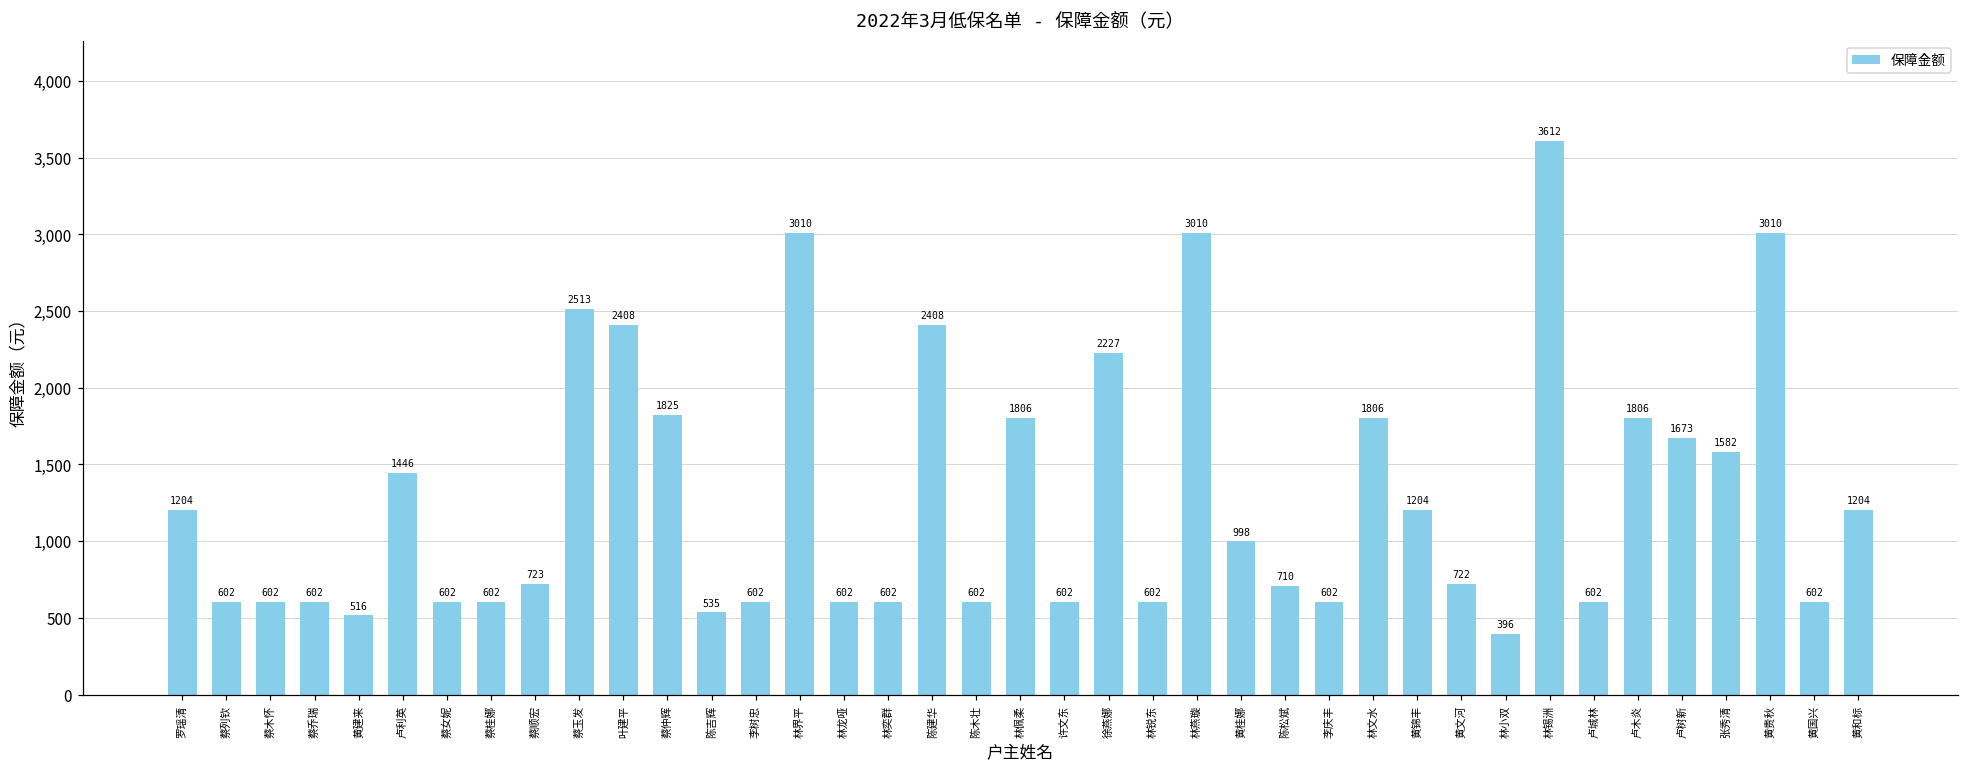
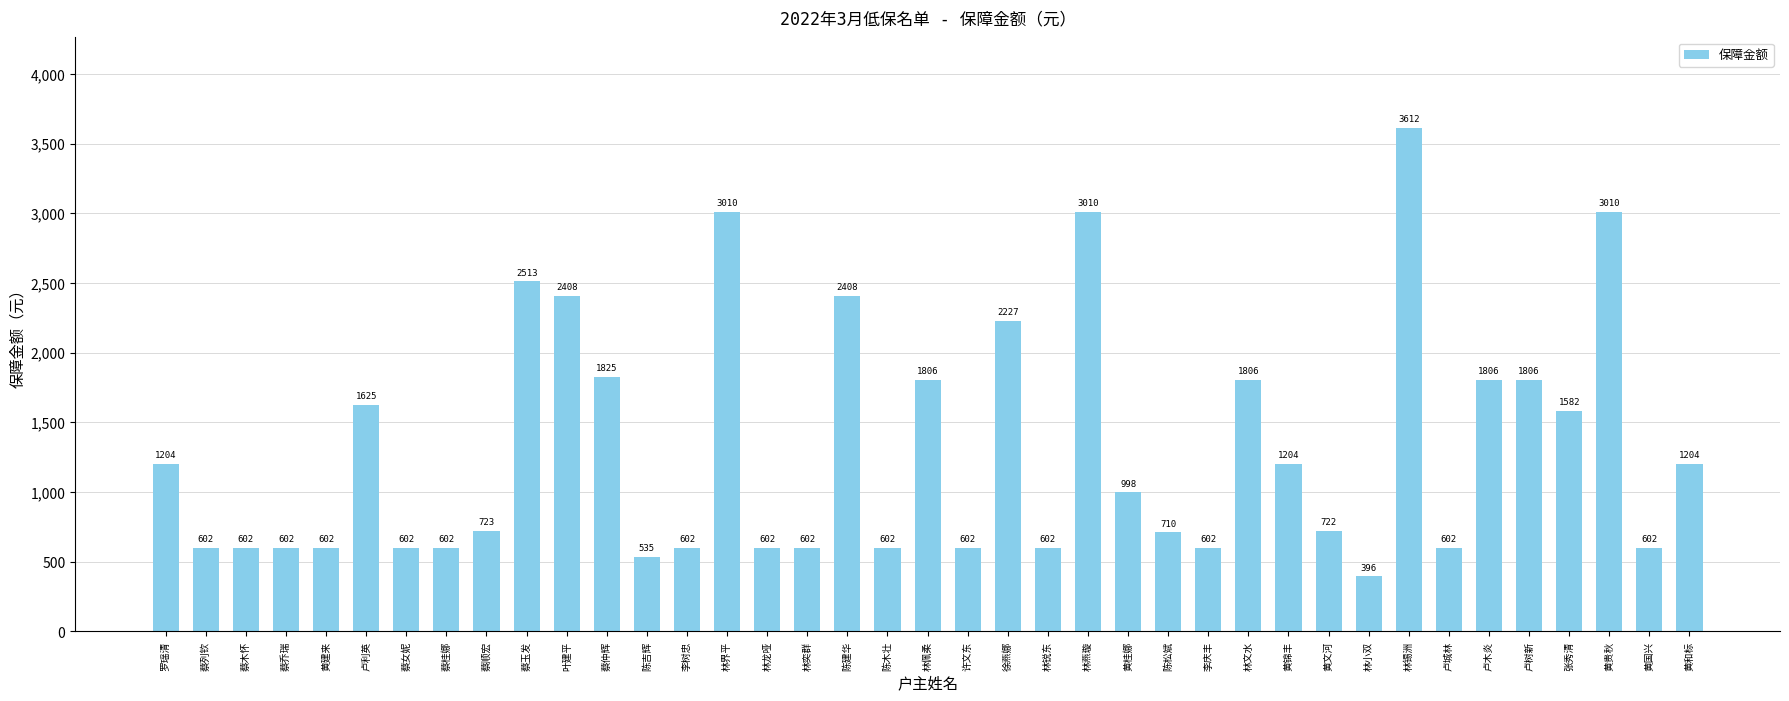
  {
    "罗瑶清": 1204,
    "蔡列钦": 602,
    "蔡木怀": 602,
    "蔡乔瑞": 602,
-   "黄建来": 516,
-   "卢利英": 1446,
+   "黄建来": 602,
+   "卢利英": 1625,
    "蔡女妮": 602,
    "蔡桂娜": 602,
    "蔡顺宏": 723,
    "蔡玉发": 2513,
    "叶建平": 2408,
    "蔡仲辉": 1825,
    "陈吉辉": 535,
    "李树忠": 602,
    "林界平": 3010,
    "林龙哑": 602,
    "林奕群": 602,
    "陈建华": 2408,
    "陈木壮": 602,
    "林佩柔": 1806,
    "许文东": 602,
    "徐燕娜": 2227,
    "林锐东": 602,
    "林燕璇": 3010,
    "黄桂娜": 998,
    "陈松斌": 710,
    "李庆丰": 602,
    "林文水": 1806,
    "黄锦丰": 1204,
    "黄文河": 722,
    "林小双": 396,
    "林锡洲": 3612,
    "卢城林": 602,
    "卢木炎": 1806,
-   "卢树新": 1673,
+   "卢树新": 1806,
    "张秀清": 1582,
    "黄贵秋": 3010,
    "黄国兴": 602,
    "黄和标": 1204
  }
